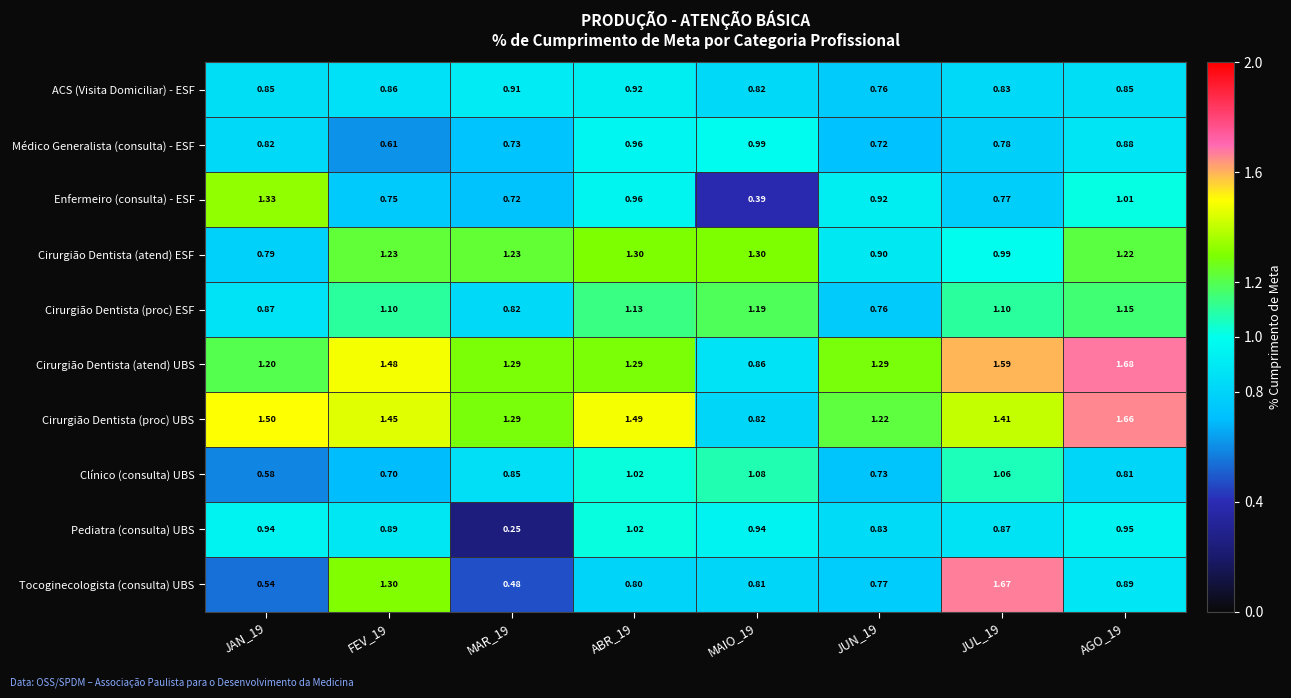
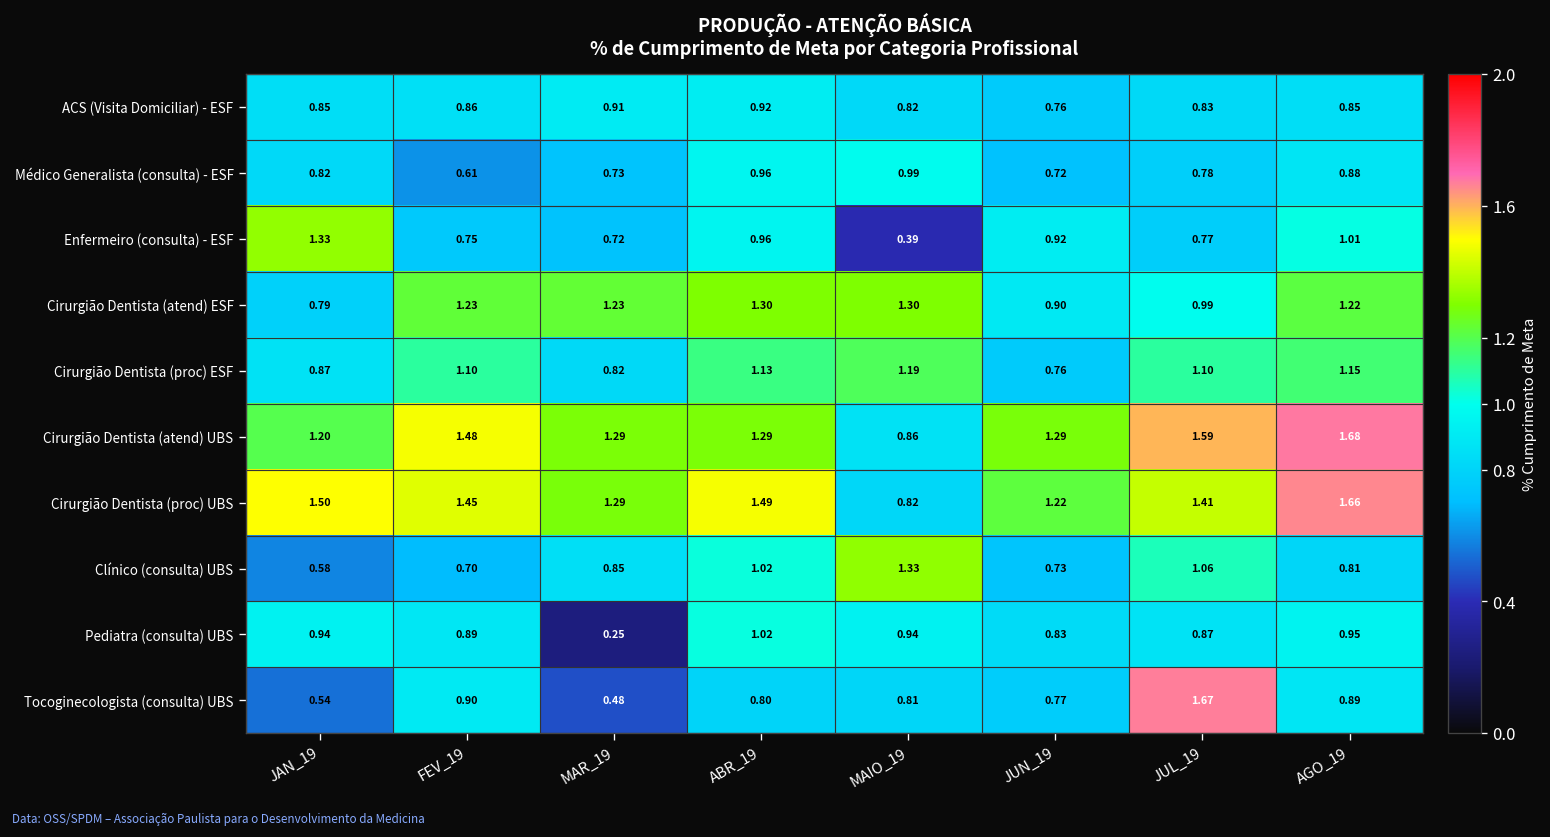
  {
    "ACS (Visita Domiciliar) - ESF": {
      "JAN_19": 0.85,
      "FEV_19": 0.86,
      "MAR_19": 0.91,
      "ABR_19": 0.92,
      "MAIO_19": 0.82,
      "JUN_19": 0.76,
      "JUL_19": 0.83,
      "AGO_19": 0.85
    },
    "Médico Generalista (consulta) - ESF": {
      "JAN_19": 0.82,
      "FEV_19": 0.61,
      "MAR_19": 0.73,
      "ABR_19": 0.96,
      "MAIO_19": 0.99,
      "JUN_19": 0.72,
      "JUL_19": 0.78,
      "AGO_19": 0.88
    },
    "Enfermeiro (consulta) - ESF": {
      "JAN_19": 1.33,
      "FEV_19": 0.75,
      "MAR_19": 0.72,
      "ABR_19": 0.96,
      "MAIO_19": 0.39,
      "JUN_19": 0.92,
      "JUL_19": 0.77,
      "AGO_19": 1.01
    },
    "Cirurgião Dentista (atend) ESF": {
      "JAN_19": 0.79,
      "FEV_19": 1.23,
      "MAR_19": 1.23,
      "ABR_19": 1.30,
      "MAIO_19": 1.30,
      "JUN_19": 0.90,
      "JUL_19": 0.99,
      "AGO_19": 1.22
    },
    "Cirurgião Dentista (proc) ESF": {
      "JAN_19": 0.87,
      "FEV_19": 1.10,
      "MAR_19": 0.82,
      "ABR_19": 1.13,
      "MAIO_19": 1.19,
      "JUN_19": 0.76,
      "JUL_19": 1.10,
      "AGO_19": 1.15
    },
    "Cirurgião Dentista (atend) UBS": {
      "JAN_19": 1.20,
      "FEV_19": 1.48,
      "MAR_19": 1.29,
      "ABR_19": 1.29,
      "MAIO_19": 0.86,
      "JUN_19": 1.29,
      "JUL_19": 1.59,
      "AGO_19": 1.68
    },
    "Cirurgião Dentista (proc) UBS": {
      "JAN_19": 1.50,
      "FEV_19": 1.45,
      "MAR_19": 1.29,
      "ABR_19": 1.49,
      "MAIO_19": 0.82,
      "JUN_19": 1.22,
      "JUL_19": 1.41,
      "AGO_19": 1.66
    },
    "Clínico (consulta) UBS": {
      "JAN_19": 0.58,
      "FEV_19": 0.70,
      "MAR_19": 0.85,
      "ABR_19": 1.02,
-     "MAIO_19": 1.08,
+     "MAIO_19": 1.33,
      "JUN_19": 0.73,
      "JUL_19": 1.06,
      "AGO_19": 0.81
    },
    "Pediatra (consulta) UBS": {
      "JAN_19": 0.94,
      "FEV_19": 0.89,
      "MAR_19": 0.25,
      "ABR_19": 1.02,
      "MAIO_19": 0.94,
      "JUN_19": 0.83,
      "JUL_19": 0.87,
      "AGO_19": 0.95
    },
    "Tocoginecologista (consulta) UBS": {
      "JAN_19": 0.54,
-     "FEV_19": 1.30,
+     "FEV_19": 0.90,
      "MAR_19": 0.48,
      "ABR_19": 0.80,
      "MAIO_19": 0.81,
      "JUN_19": 0.77,
      "JUL_19": 1.67,
      "AGO_19": 0.89
    }
  }
